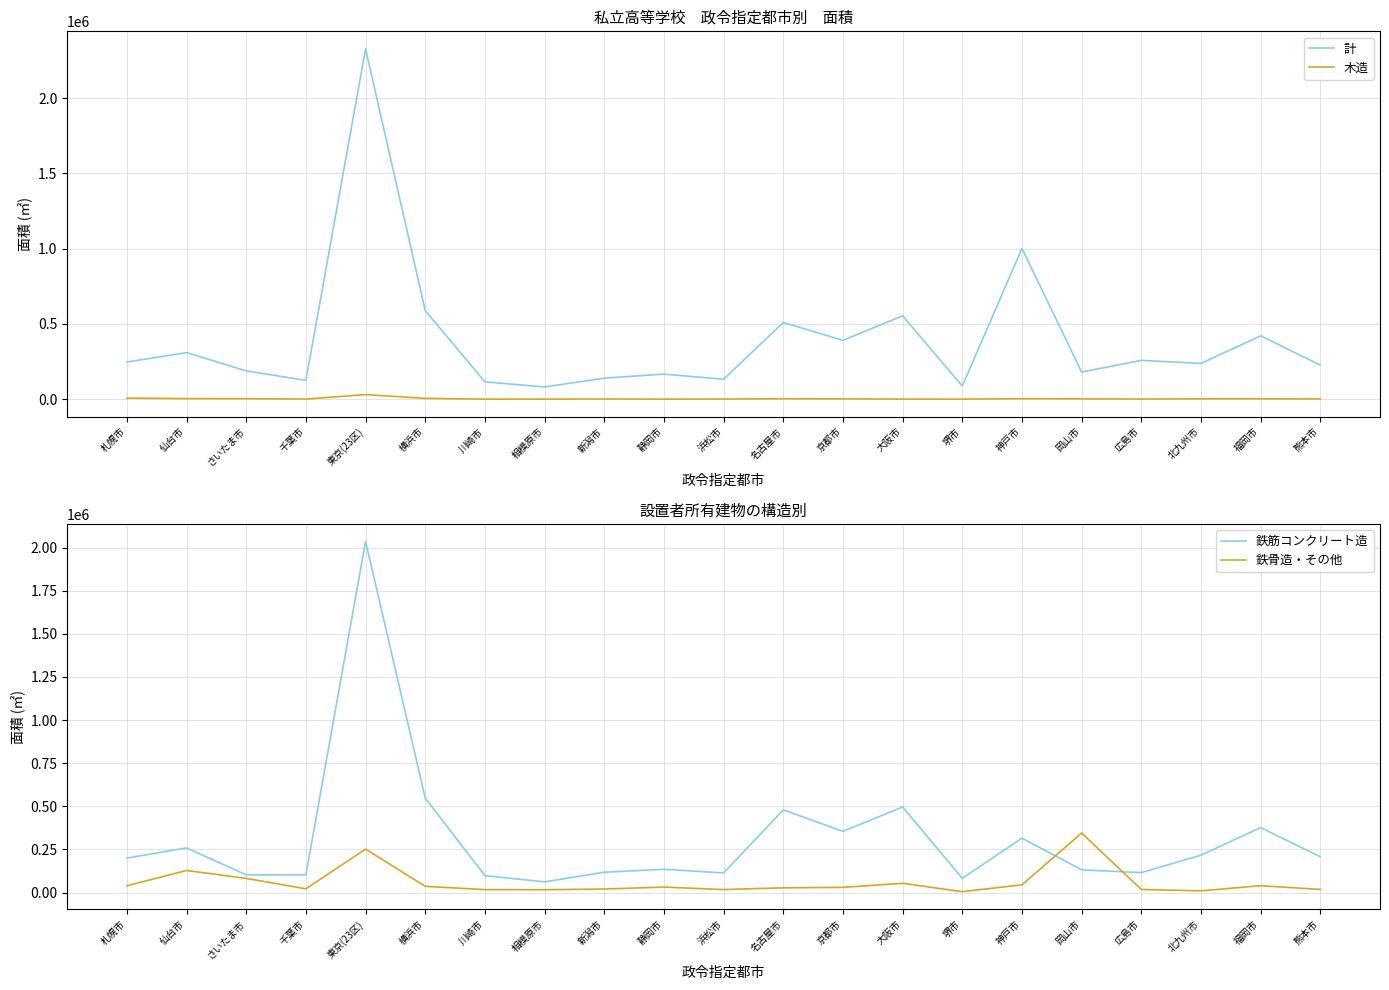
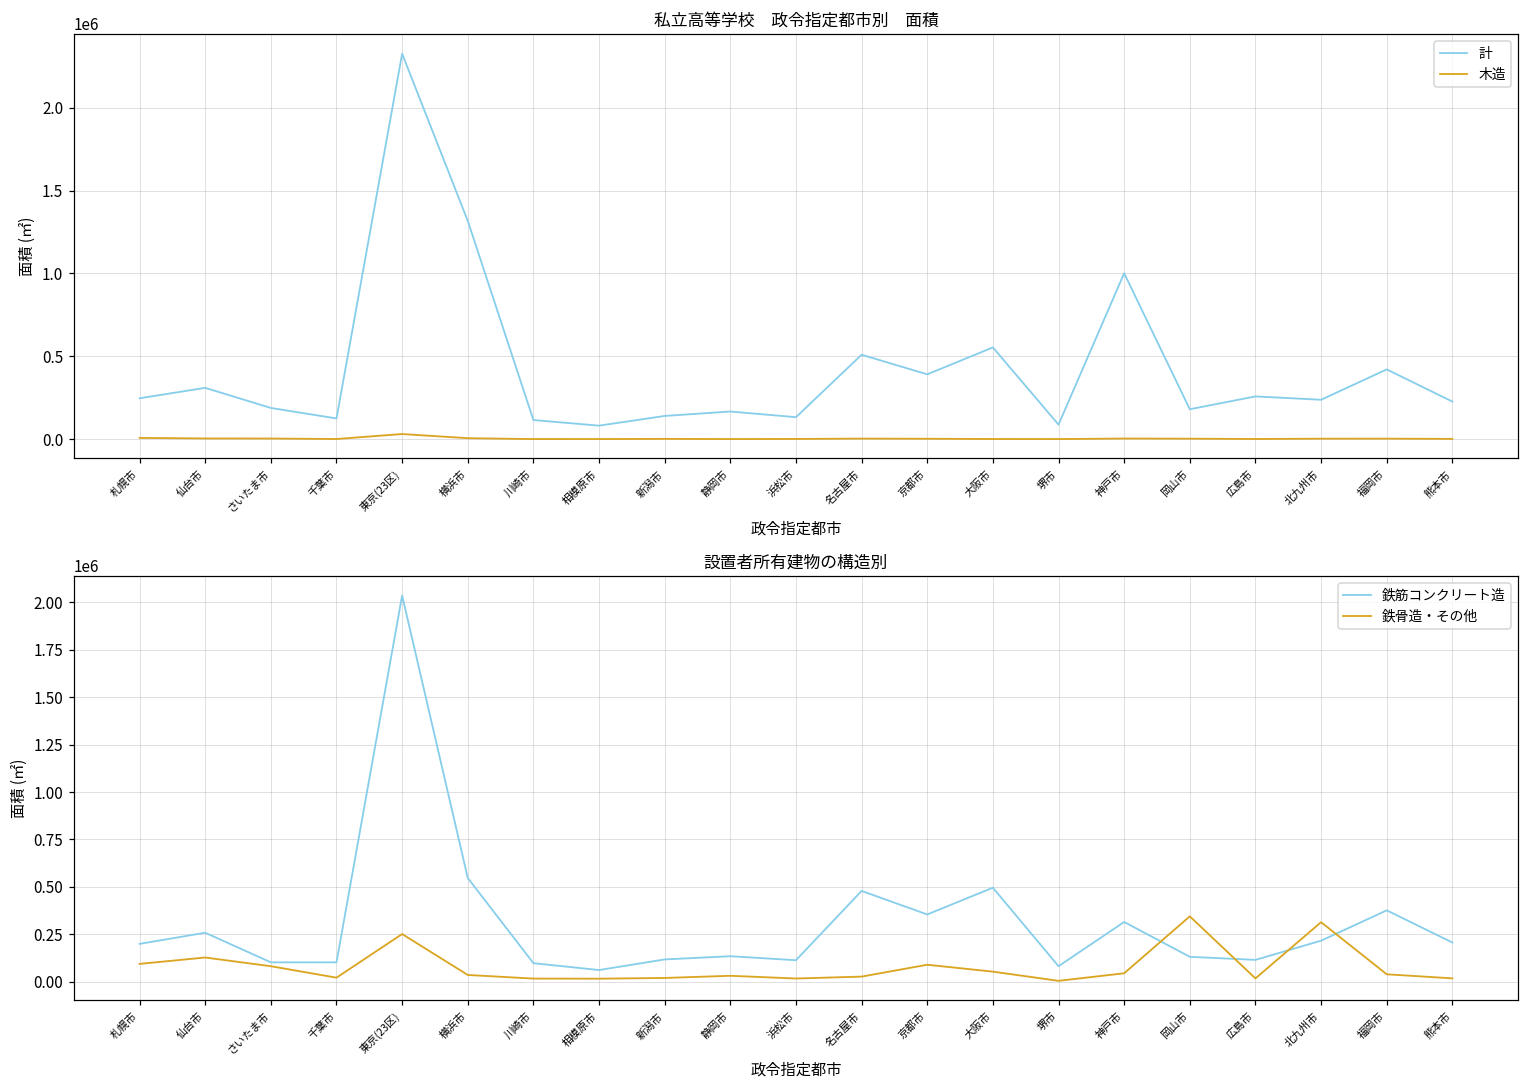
  {
    "私立高等学校 政令指定都市別 面積": {
      "計": {
        "札幌市": 250000,
        "仙台市": 310000,
        "さいたま市": 190000,
        "千葉市": 120000,
        "東京(23区)": 2330000,
-       "横浜市": 590000,
+       "横浜市": 1320000,
        "川崎市": 120000,
        "相模原市": 80000,
        "新潟市": 140000,
        "静岡市": 170000,
        "浜松市": 130000,
        "名古屋市": 510000,
        "京都市": 390000,
        "大阪市": 550000,
        "堺市": 90000,
        "神戸市": 1000000,
        "岡山市": 180000,
        "広島市": 260000,
        "北九州市": 240000,
        "福岡市": 420000,
        "熊本市": 230000
      },
      "木造": {
        "札幌市": 10000,
        "仙台市": 0,
        "さいたま市": 0,
        "千葉市": 0,
        "東京(23区)": 30000,
        "横浜市": 10000,
        "川崎市": 0,
        "相模原市": 0,
        "新潟市": 0,
        "静岡市": 0,
        "浜松市": 0,
        "名古屋市": 0,
        "京都市": 0,
        "大阪市": 0,
        "堺市": 0,
        "神戸市": 0,
        "岡山市": 0,
        "広島市": 0,
        "北九州市": 0,
        "福岡市": 0,
        "熊本市": 0
      }
    },
    "設置者所有建物の構造別": {
      "鉄筋コンクリート造": {
        "札幌市": 200000,
        "仙台市": 260000,
        "さいたま市": 100000,
        "千葉市": 100000,
        "東京(23区)": 2040000,
        "横浜市": 550000,
        "川崎市": 100000,
        "相模原市": 60000,
        "新潟市": 120000,
        "静岡市": 130000,
        "浜松市": 110000,
        "名古屋市": 480000,
        "京都市": 350000,
        "大阪市": 500000,
        "堺市": 80000,
        "神戸市": 320000,
        "岡山市": 130000,
        "広島市": 120000,
        "北九州市": 220000,
        "福岡市": 380000,
        "熊本市": 210000
      },
      "鉄骨造・その他": {
-       "札幌市": 40000,
+       "札幌市": 90000,
        "仙台市": 130000,
        "さいたま市": 80000,
        "千葉市": 20000,
        "東京(23区)": 250000,
        "横浜市": 40000,
        "川崎市": 20000,
        "相模原市": 20000,
        "新潟市": 20000,
        "静岡市": 30000,
        "浜松市": 20000,
        "名古屋市": 30000,
-       "京都市": 30000,
+       "京都市": 90000,
        "大阪市": 50000,
        "堺市": 10000,
        "神戸市": 40000,
        "岡山市": 340000,
        "広島市": 20000,
-       "北九州市": 10000,
+       "北九州市": 310000,
        "福岡市": 40000,
        "熊本市": 20000
      }
    }
  }
